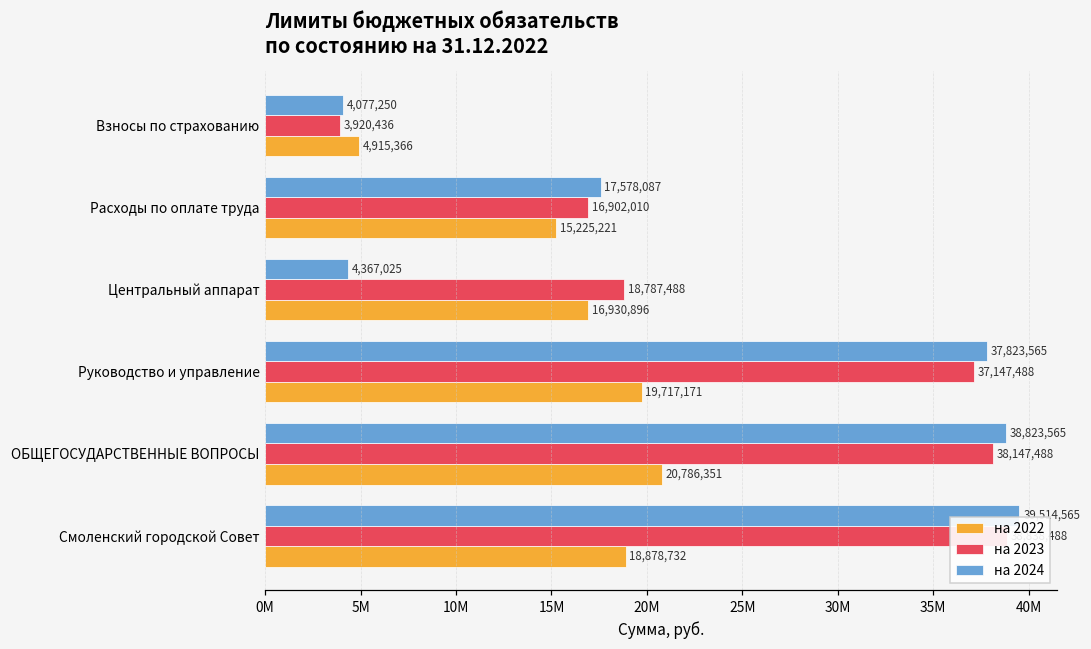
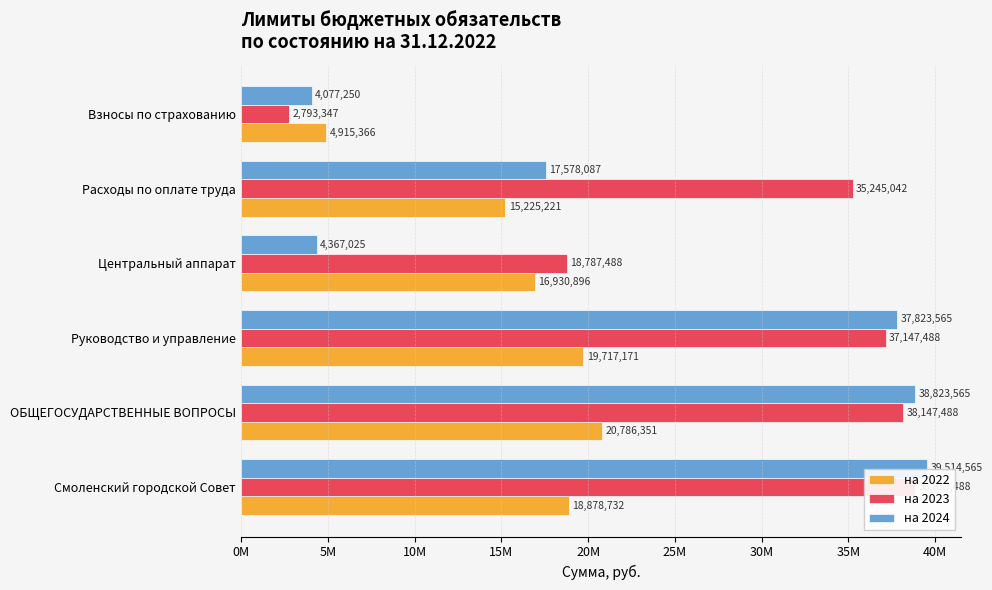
  {
    "на 2022": {
      "Взносы по страхованию": "4,915,366",
      "Расходы по оплате труда": "15,225,221",
      "Центральный аппарат": "16,930,896",
      "Руководство и управление": "19,717,171",
      "ОБЩЕГОСУДАРСТВЕННЫЕ ВОПРОСЫ": "20,786,351",
      "Смоленский городской Совет": "18,878,732"
    },
    "на 2023": {
-     "Взносы по страхованию": "3,920,436",
-     "Расходы по оплате труда": "16,902,010",
+     "Взносы по страхованию": "2,793,347",
+     "Расходы по оплате труда": "35,245,042",
      "Центральный аппарат": "18,787,488",
      "Руководство и управление": "37,147,488",
      "ОБЩЕГОСУДАРСТВЕННЫЕ ВОПРОСЫ": "38,147,488"
    },
    "на 2024": {
      "Взносы по страхованию": "4,077,250",
      "Расходы по оплате труда": "17,578,087",
      "Центральный аппарат": "4,367,025",
      "Руководство и управление": "37,823,565",
      "ОБЩЕГОСУДАРСТВЕННЫЕ ВОПРОСЫ": "38,823,565"
    }
  }
